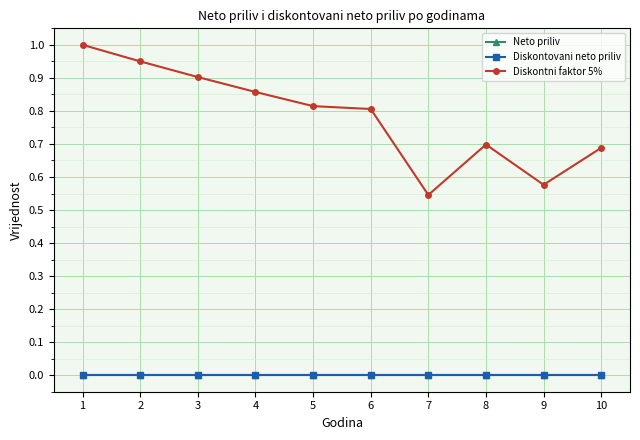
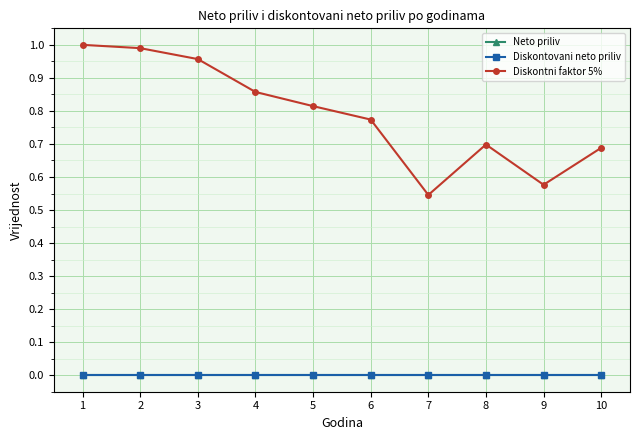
  {
    "Diskontovani neto priliv": {
      "1": 0.00,
      "2": 0.00,
      "3": 0.00,
      "4": 0.00,
      "5": 0.00,
      "6": 0.00,
      "7": 0.00,
      "8": 0.00,
      "9": 0.00,
      "10": 0.00
    },
    "Diskontni faktor 5%": {
      "1": 1.00,
-     "2": 0.95,
-     "3": 0.90,
+     "2": 0.99,
+     "3": 0.96,
      "4": 0.86,
      "5": 0.81,
-     "6": 0.81,
+     "6": 0.77,
      "7": 0.55,
      "8": 0.70,
      "9": 0.58,
      "10": 0.69
    }
  }
